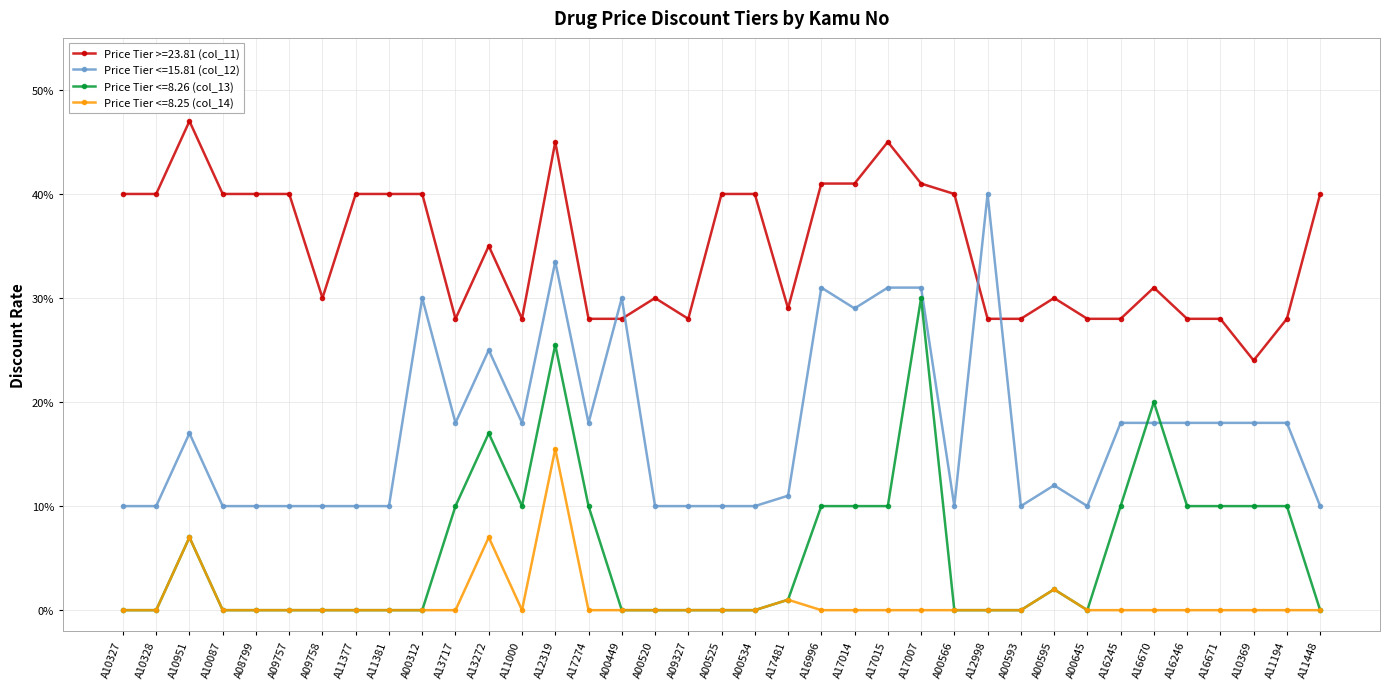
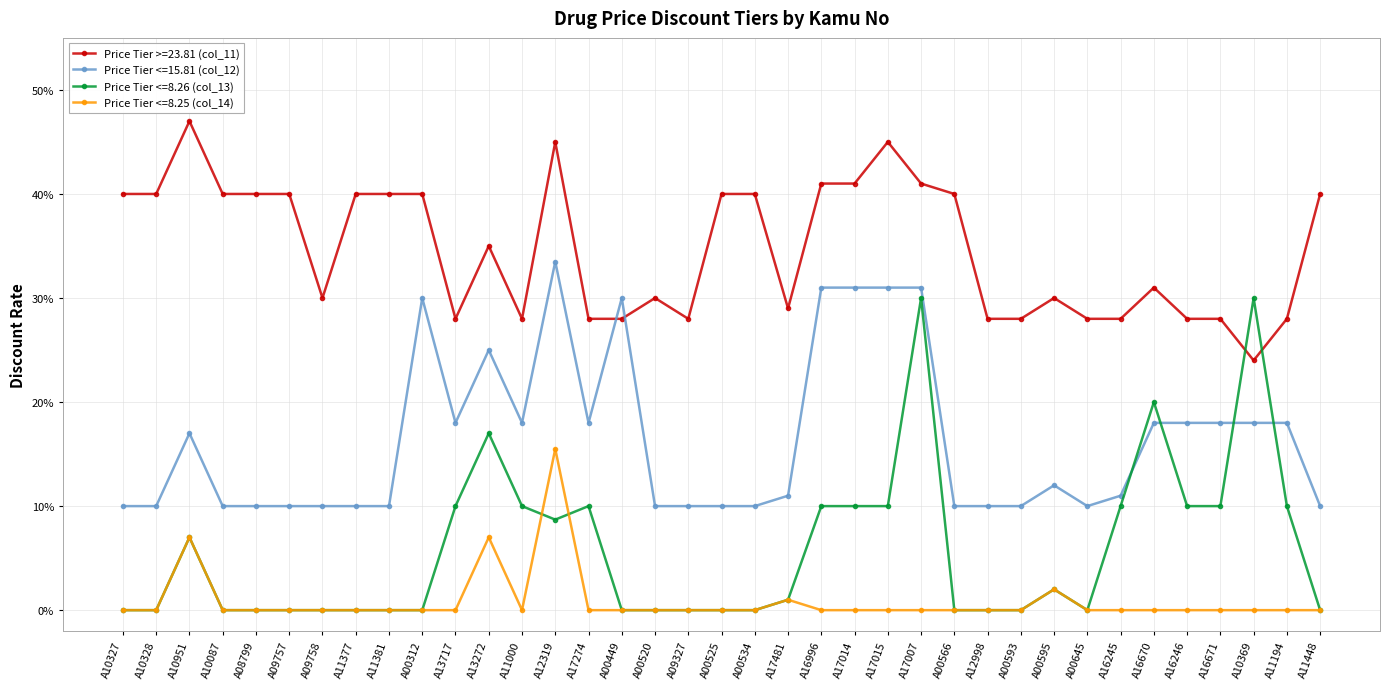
  {
    "Price Tier >=23.81 (col_11)": {
      "A10327": "40.0%",
      "A10328": "40.0%",
      "A10951": "47.0%",
      "A10087": "40.0%",
      "A08799": "40.0%",
      "A09757": "40.0%",
      "A09758": "30.0%",
      "A11377": "40.0%",
      "A11381": "40.0%",
      "A00312": "40.0%",
      "A13717": "28.0%",
      "A13272": "35.0%",
      "A11000": "28.0%",
      "A12319": "45.0%",
      "A17274": "28.0%",
      "A00449": "28.0%",
      "A00520": "30.0%",
      "A09327": "28.0%",
      "A00525": "40.0%",
      "A00534": "40.0%",
      "A17481": "29.0%",
      "A16996": "41.0%",
      "A17014": "41.0%",
      "A17015": "45.0%",
      "A17007": "41.0%",
      "A00566": "40.0%",
      "A12998": "28.0%",
      "A00593": "28.0%",
      "A00595": "30.0%",
      "A00645": "28.0%",
      "A16245": "28.0%",
      "A16670": "31.0%",
      "A16246": "28.0%",
      "A16671": "28.0%",
      "A10369": "24.0%",
      "A11194": "28.0%",
      "A11448": "40.0%"
    },
    "Price Tier <=15.81 (col_12)": {
      "A10327": "10.0%",
      "A10328": "10.0%",
      "A10951": "17.0%",
      "A10087": "10.0%",
      "A08799": "10.0%",
      "A09757": "10.0%",
      "A09758": "10.0%",
      "A11377": "10.0%",
      "A11381": "10.0%",
      "A00312": "30.0%",
      "A13717": "18.0%",
      "A13272": "25.0%",
      "A11000": "18.0%",
      "A12319": "33.5%",
      "A17274": "18.0%",
      "A00449": "30.0%",
      "A00520": "10.0%",
      "A09327": "10.0%",
      "A00525": "10.0%",
      "A00534": "10.0%",
      "A17481": "11.0%",
      "A16996": "31.0%",
-     "A17014": "29.0%",
+     "A17014": "31.0%",
      "A17015": "31.0%",
      "A17007": "31.0%",
      "A00566": "10.0%",
-     "A12998": "40.0%",
+     "A12998": "10.0%",
      "A00593": "10.0%",
      "A00595": "12.0%",
      "A00645": "10.0%",
-     "A16245": "18.0%",
+     "A16245": "11.0%",
      "A16670": "18.0%",
      "A16246": "18.0%",
      "A16671": "18.0%",
      "A10369": "18.0%",
      "A11194": "18.0%",
      "A11448": "10.0%"
    },
    "Price Tier <=8.26 (col_13)": {
      "A13717": "10.0%",
      "A13272": "17.0%",
      "A11000": "10.0%",
-     "A12319": "25.5%",
+     "A12319": "8.7%",
      "A17274": "10.0%",
      "A16996": "10.0%",
      "A17014": "10.0%",
      "A17015": "10.0%",
      "A17007": "30.0%",
      "A16245": "10.0%",
      "A16670": "20.0%",
      "A16246": "10.0%",
      "A16671": "10.0%",
-     "A10369": "10.0%",
+     "A10369": "30.0%",
      "A11194": "10.0%"
    },
    "Price Tier <=8.25 (col_14)": {
      "A13717": "0.0%",
      "A13272": "7.0%",
      "A11000": "0.0%",
      "A12319": "15.5%",
      "A17274": "0.0%",
      "A16996": "0.0%",
      "A17014": "0.0%",
      "A17015": "0.0%",
      "A17007": "0.0%",
      "A16245": "0.0%",
      "A16670": "0.0%",
      "A16246": "0.0%",
      "A16671": "0.0%",
      "A10369": "0.0%",
      "A11194": "0.0%"
    }
  }
